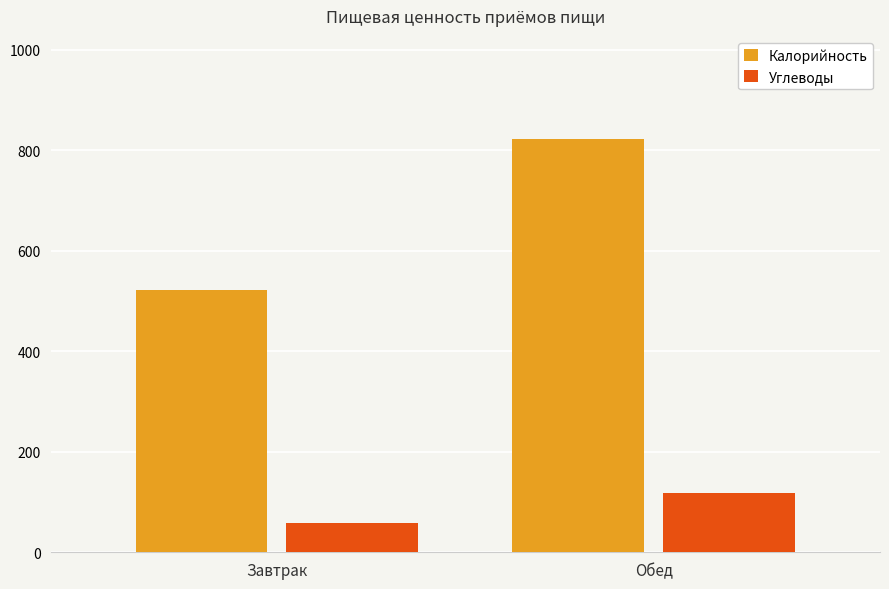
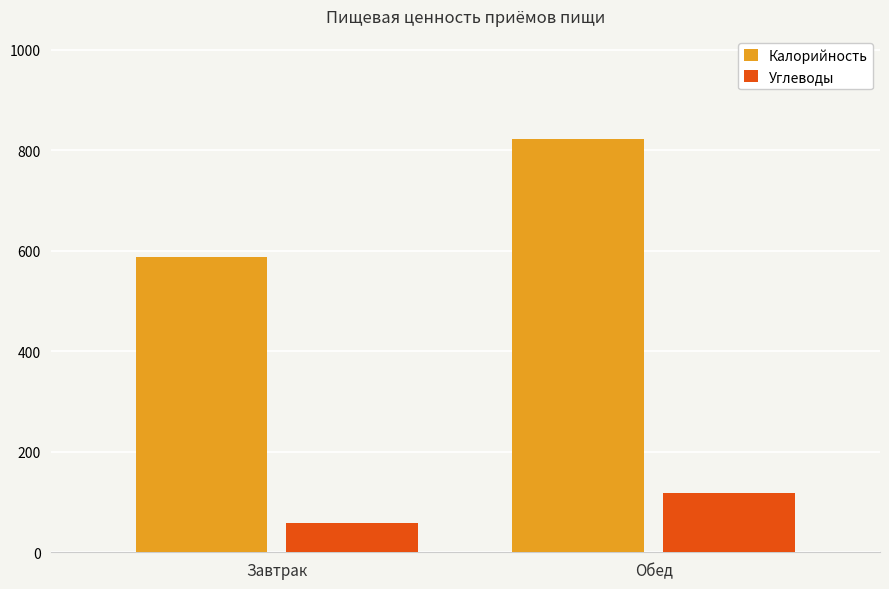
  {
    "Калорийность": {
-     "Завтрак": 520,
+     "Завтрак": 590,
      "Обед": 820
    },
    "Углеводы": {
      "Завтрак": 60,
      "Обед": 120
    }
  }
